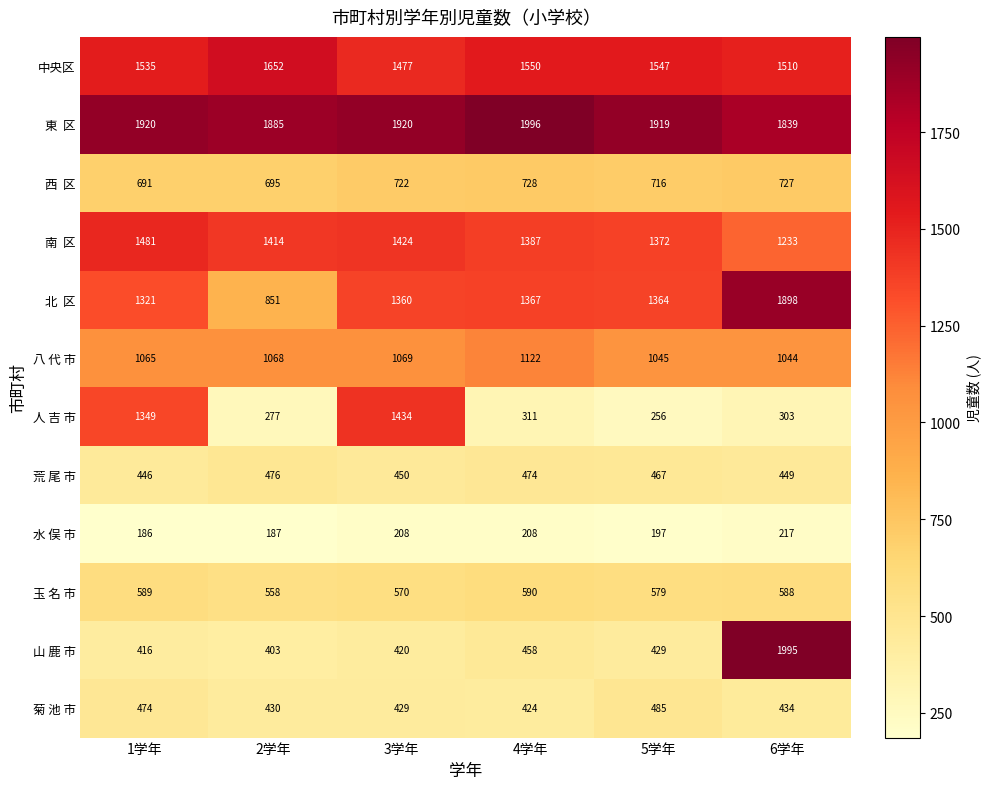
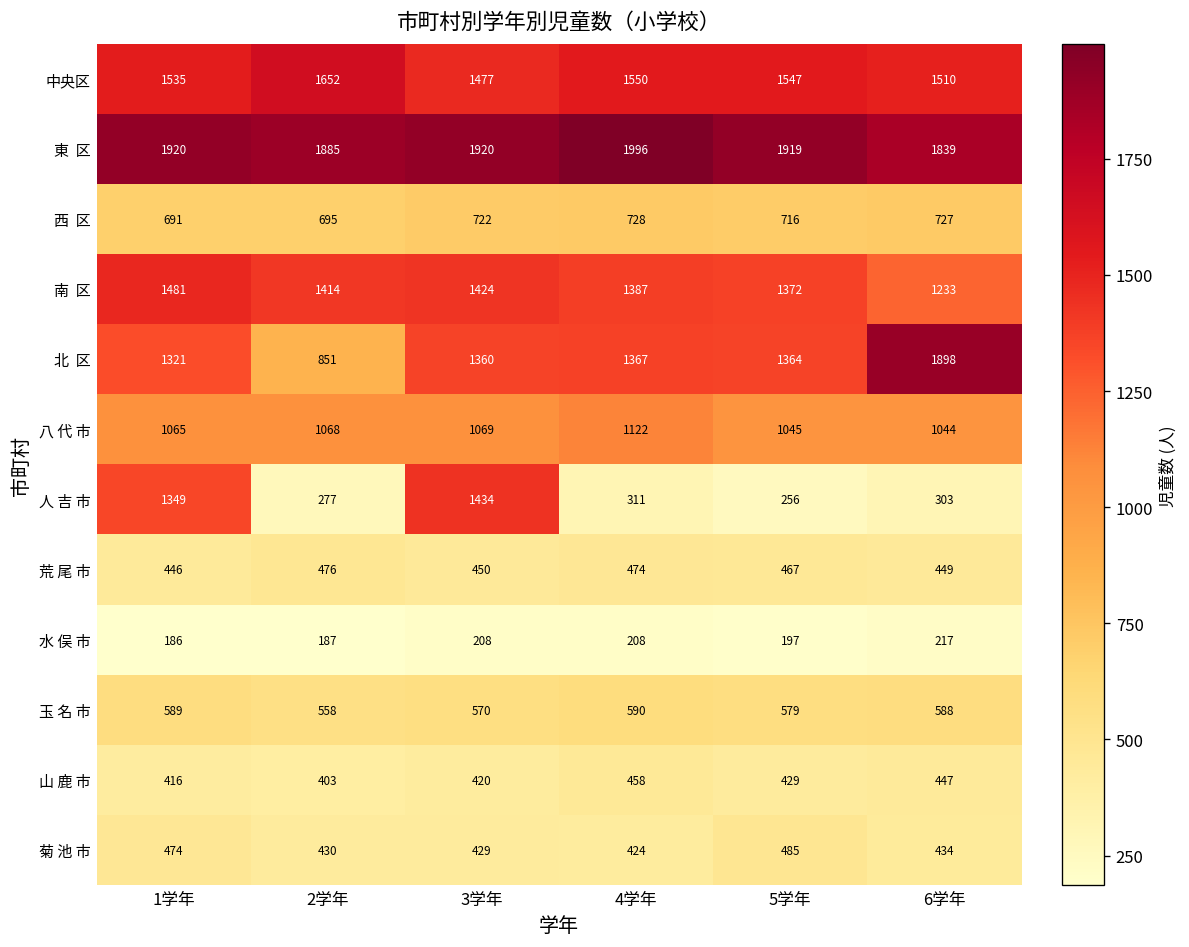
  {
    "中央区": {
      "1学年": 1535,
      "2学年": 1652,
      "3学年": 1477,
      "4学年": 1550,
      "5学年": 1547,
      "6学年": 1510
    },
    "東 区": {
      "1学年": 1920,
      "2学年": 1885,
      "3学年": 1920,
      "4学年": 1996,
      "5学年": 1919,
      "6学年": 1839
    },
    "西 区": {
      "1学年": 691,
      "2学年": 695,
      "3学年": 722,
      "4学年": 728,
      "5学年": 716,
      "6学年": 727
    },
    "南 区": {
      "1学年": 1481,
      "2学年": 1414,
      "3学年": 1424,
      "4学年": 1387,
      "5学年": 1372,
      "6学年": 1233
    },
    "北 区": {
      "1学年": 1321,
      "2学年": 851,
      "3学年": 1360,
      "4学年": 1367,
      "5学年": 1364,
      "6学年": 1898
    },
    "八 代 市": {
      "1学年": 1065,
      "2学年": 1068,
      "3学年": 1069,
      "4学年": 1122,
      "5学年": 1045,
      "6学年": 1044
    },
    "人 吉 市": {
      "1学年": 1349,
      "2学年": 277,
      "3学年": 1434,
      "4学年": 311,
      "5学年": 256,
      "6学年": 303
    },
    "荒 尾 市": {
      "1学年": 446,
      "2学年": 476,
      "3学年": 450,
      "4学年": 474,
      "5学年": 467,
      "6学年": 449
    },
    "水 俣 市": {
      "1学年": 186,
      "2学年": 187,
      "3学年": 208,
      "4学年": 208,
      "5学年": 197,
      "6学年": 217
    },
    "玉 名 市": {
      "1学年": 589,
      "2学年": 558,
      "3学年": 570,
      "4学年": 590,
      "5学年": 579,
      "6学年": 588
    },
    "山 鹿 市": {
      "1学年": 416,
      "2学年": 403,
      "3学年": 420,
      "4学年": 458,
      "5学年": 429,
-     "6学年": 1995
+     "6学年": 447
    },
    "菊 池 市": {
      "1学年": 474,
      "2学年": 430,
      "3学年": 429,
      "4学年": 424,
      "5学年": 485,
      "6学年": 434
    }
  }
